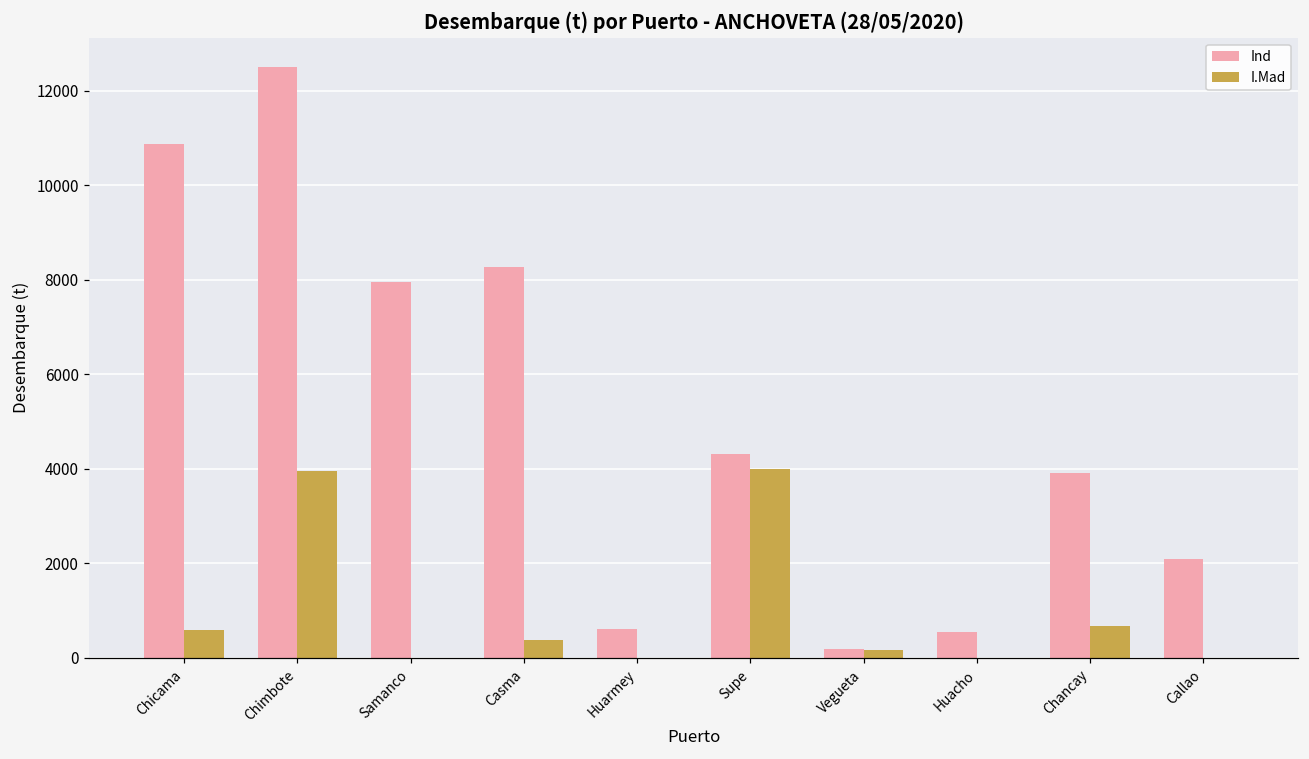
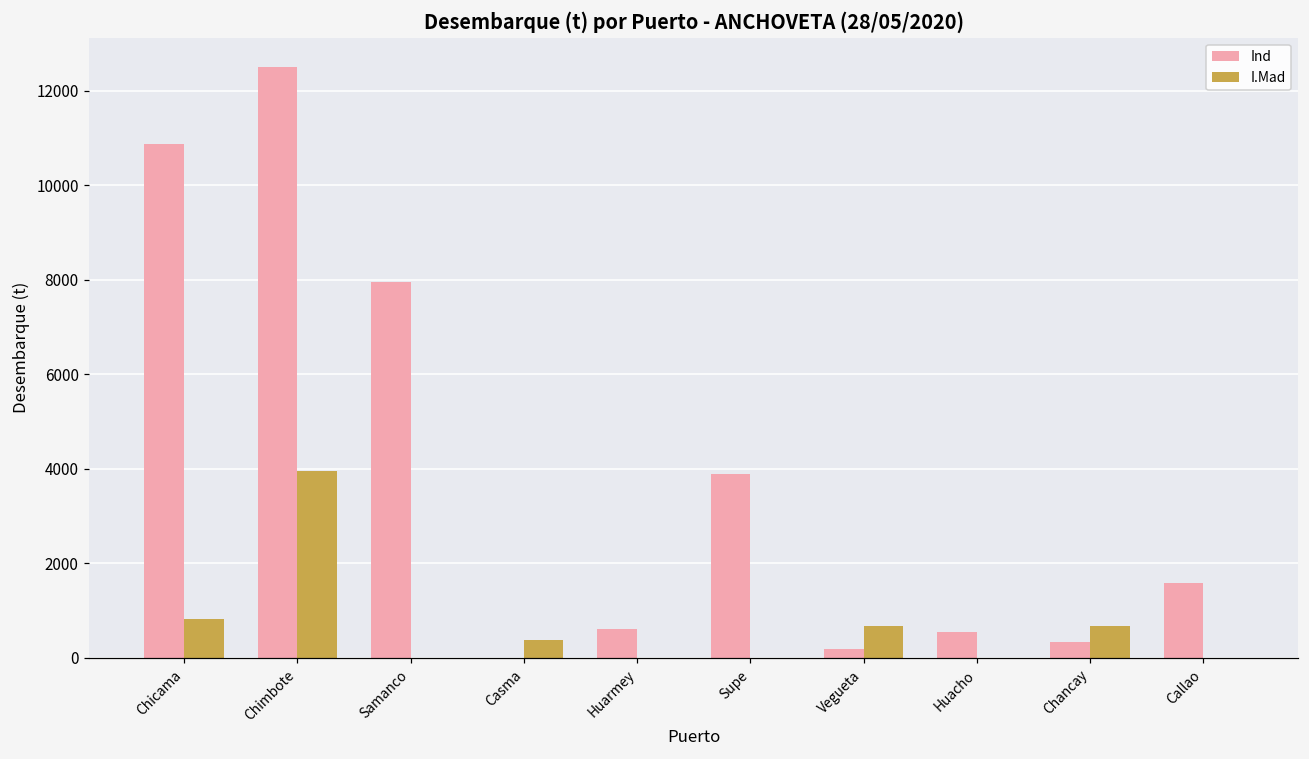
  {
    "Ind": {
      "Chicama": 10900,
      "Chimbote": 12500,
      "Samanco": 8000,
-     "Casma": 8300,
+     "Casma": 0,
      "Huarmey": 600,
-     "Supe": 4300,
+     "Supe": 3900,
      "Vegueta": 200,
      "Huacho": 600,
-     "Chancay": 3900,
-     "Callao": 2100
+     "Chancay": 300,
+     "Callao": 1600
    },
    "I.Mad": {
-     "Chicama": 600,
+     "Chicama": 800,
      "Chimbote": 4000,
      "Samanco": 0,
      "Casma": 400,
      "Huarmey": 0,
-     "Supe": 4000,
-     "Vegueta": 200,
+     "Supe": 0,
+     "Vegueta": 700,
      "Huacho": 0,
      "Chancay": 700,
      "Callao": 0
    }
  }
